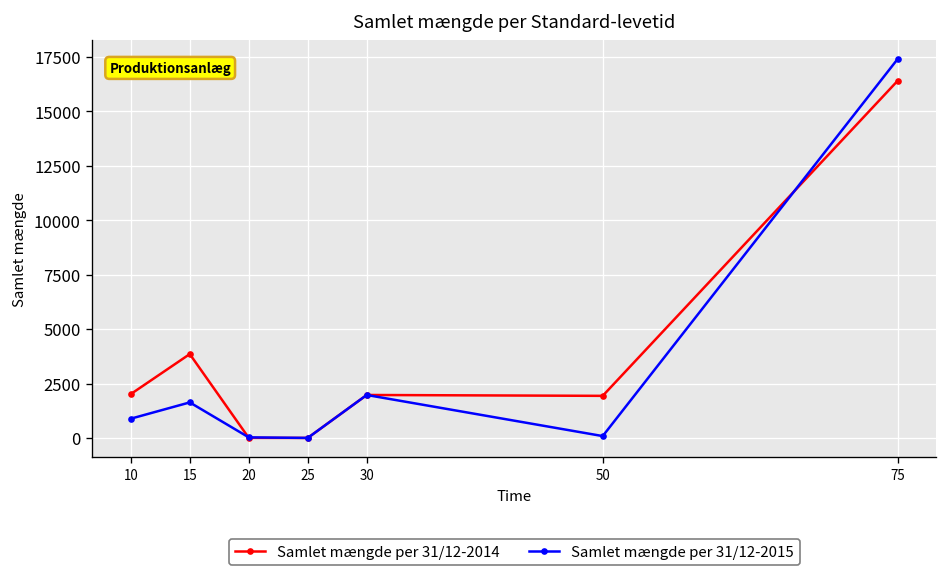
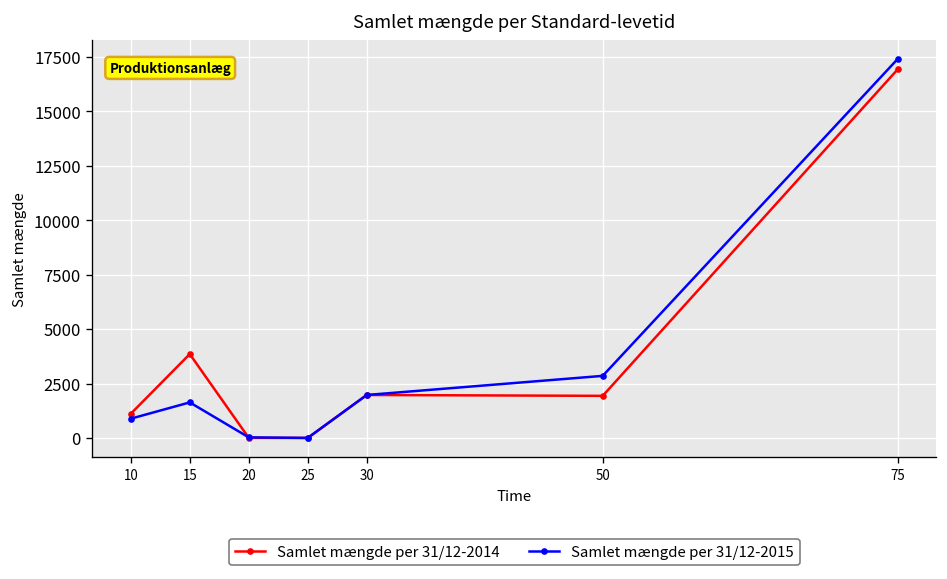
  {
    "Samlet mængde per 31/12-2014": {
-     "10": 2000,
+     "10": 1100,
      "15": 3900,
      "50": 1900,
-     "75": 16400
+     "75": 16900
    },
    "Samlet mængde per 31/12-2015": {
      "10": 900,
      "15": 1600,
-     "50": 100,
+     "50": 2900,
      "75": 17400
    }
  }
